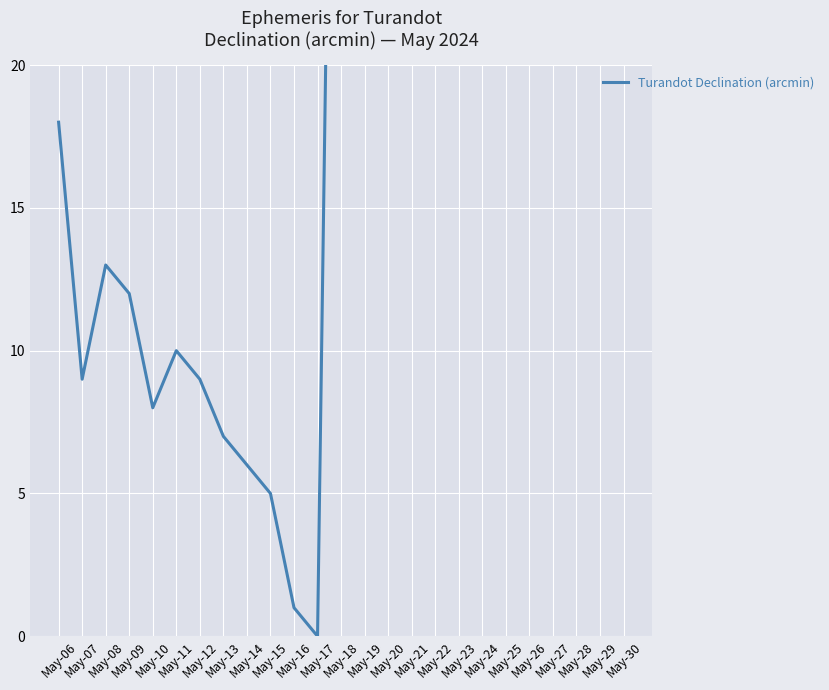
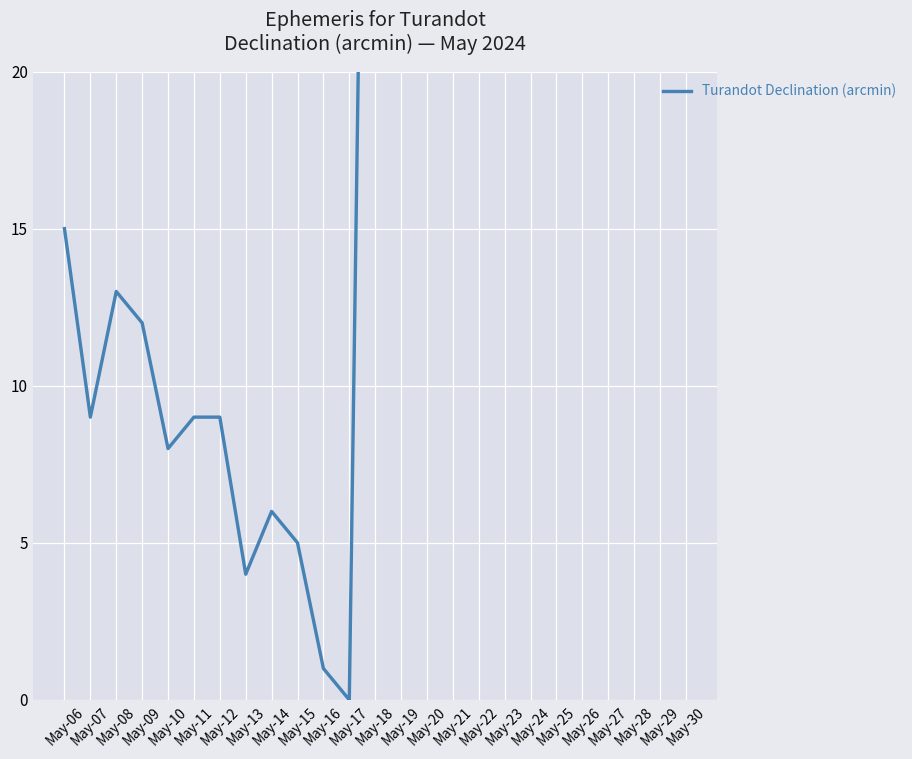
  {
-   "May-06": 18,
+   "May-06": 15,
    "May-07": 9,
    "May-08": 13,
    "May-09": 12,
    "May-10": 8,
-   "May-11": 10,
+   "May-11": 9,
    "May-12": 9,
-   "May-13": 7,
+   "May-13": 4,
    "May-14": 6,
    "May-15": 5,
    "May-16": 1,
    "May-17": 0
  }
